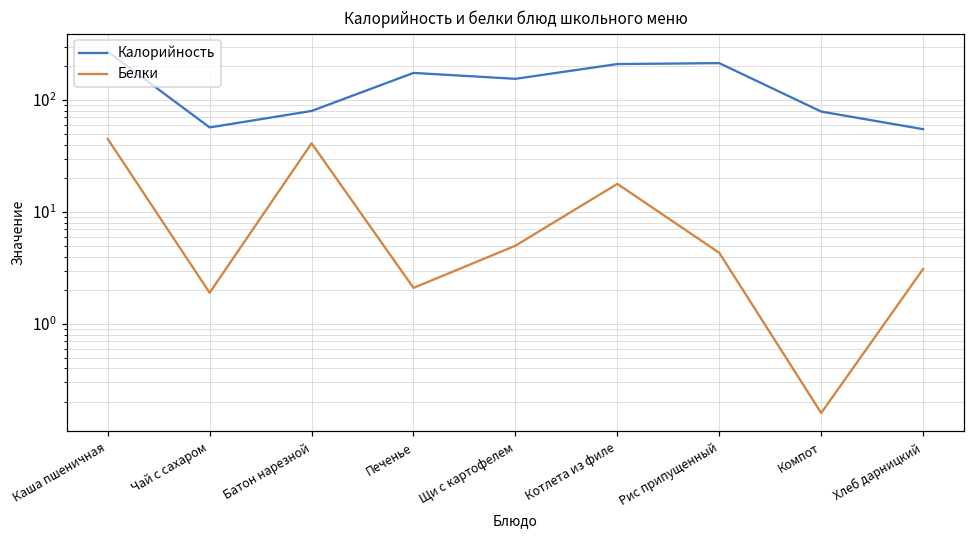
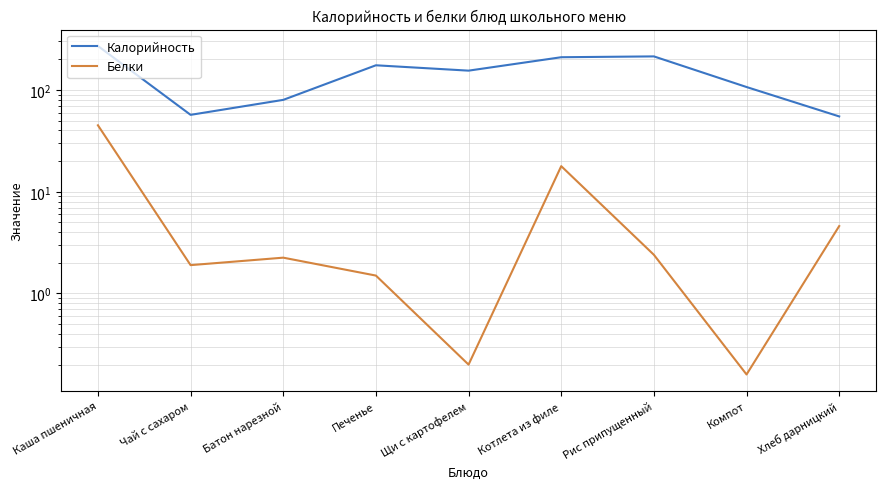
  {
    "Калорийность": {
      "Чай с сахаром": 60,
      "Батон нарезной": 80,
      "Печенье": 180,
      "Щи с картофелем": 160,
      "Котлета из филе": 210,
      "Рис припущенный": 210,
-     "Компот": 80,
+     "Компот": 110,
      "Хлеб дарницкий": 60
    },
    "Белки": {
      "Каша пшеничная": 50,
      "Чай с сахаром": 1.9,
-     "Батон нарезной": 41,
-     "Печенье": 2.1,
-     "Щи с картофелем": 5,
+     "Батон нарезной": 2.3,
+     "Печенье": 1.5,
+     "Щи с картофелем": 0.2,
      "Котлета из филе": 18,
-     "Рис припущенный": 4.3,
+     "Рис припущенный": 2.4,
      "Компот": 0.16,
-     "Хлеб дарницкий": 3.1
+     "Хлеб дарницкий": 5
    }
  }
